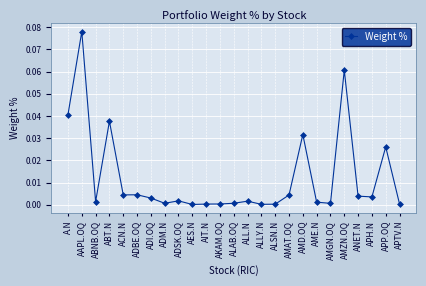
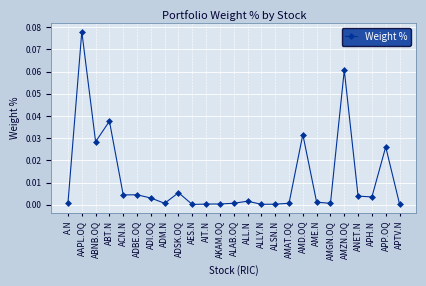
  {
-   "A.N": 0.041,
+   "A.N": 0.001,
    "AAPL.OQ": 0.078,
-   "ABNB.OQ": 0.001,
+   "ABNB.OQ": 0.028,
    "ABT.N": 0.038,
    "ACN.N": 0.004,
    "ADBE.OQ": 0.004,
    "ADI.OQ": 0.003,
    "ADM.N": 0.001,
-   "ADSK.OQ": 0.002,
+   "ADSK.OQ": 0.005,
    "AES.N": 0.000,
    "AIT.N": 0.000,
    "AKAM.OQ": 0.000,
    "ALAB.OQ": 0.001,
    "ALL.N": 0.002,
    "ALLY.N": 0.000,
    "ALSN.N": 0.000,
-   "AMAT.OQ": 0.004,
+   "AMAT.OQ": 0.001,
    "AMD.OQ": 0.032,
    "AME.N": 0.001,
    "AMGN.OQ": 0.001,
    "AMZN.OQ": 0.061,
    "ANET.N": 0.004,
    "APH.N": 0.004,
    "APP.OQ": 0.026,
    "APTV.N": 0.000
  }
